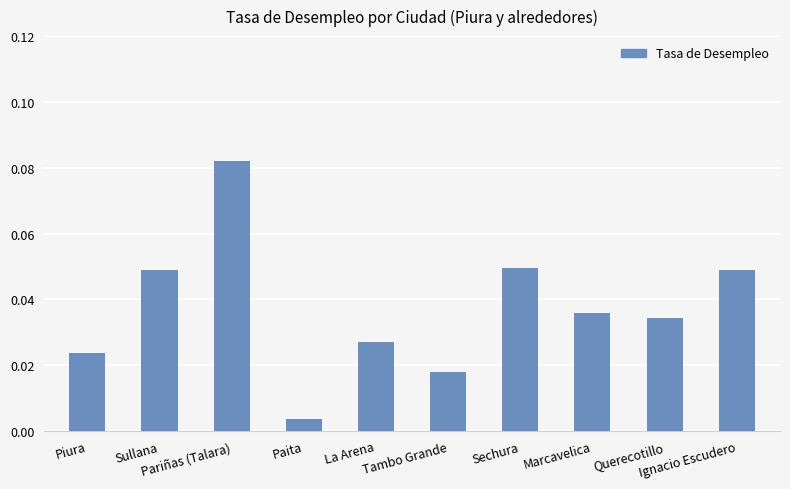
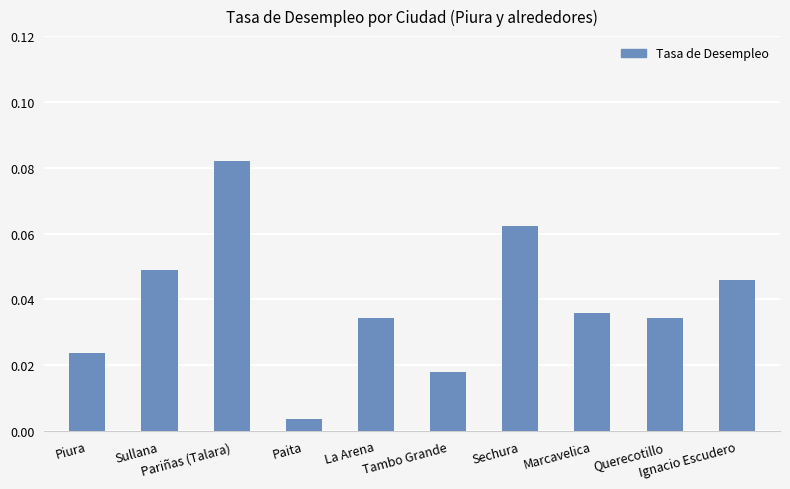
  {
    "Piura": 0.024,
    "Sullana": 0.049,
    "Pariñas (Talara)": 0.082,
    "Paita": 0.004,
-   "La Arena": 0.027,
+   "La Arena": 0.034,
    "Tambo Grande": 0.018,
-   "Sechura": 0.049,
+   "Sechura": 0.062,
    "Marcavelica": 0.036,
    "Querecotillo": 0.034,
-   "Ignacio Escudero": 0.049
+   "Ignacio Escudero": 0.046
  }
